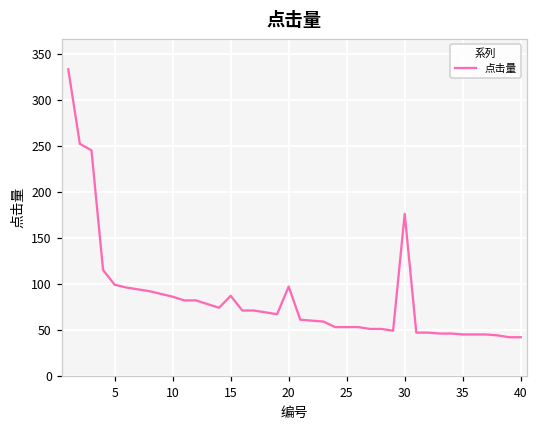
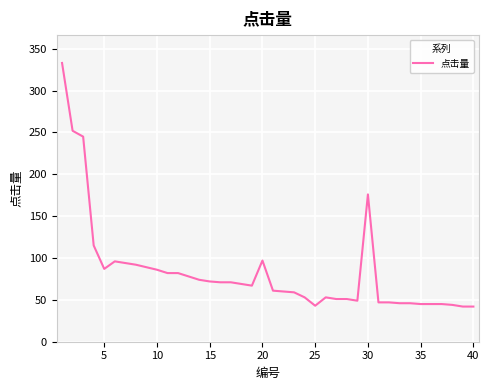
  {
-   "5": 100,
+   "5": 90,
    "10": 90,
-   "15": 90,
+   "15": 70,
    "20": 100,
-   "25": 50,
+   "25": 40,
    "30": 180,
    "35": 50,
    "40": 40
  }
